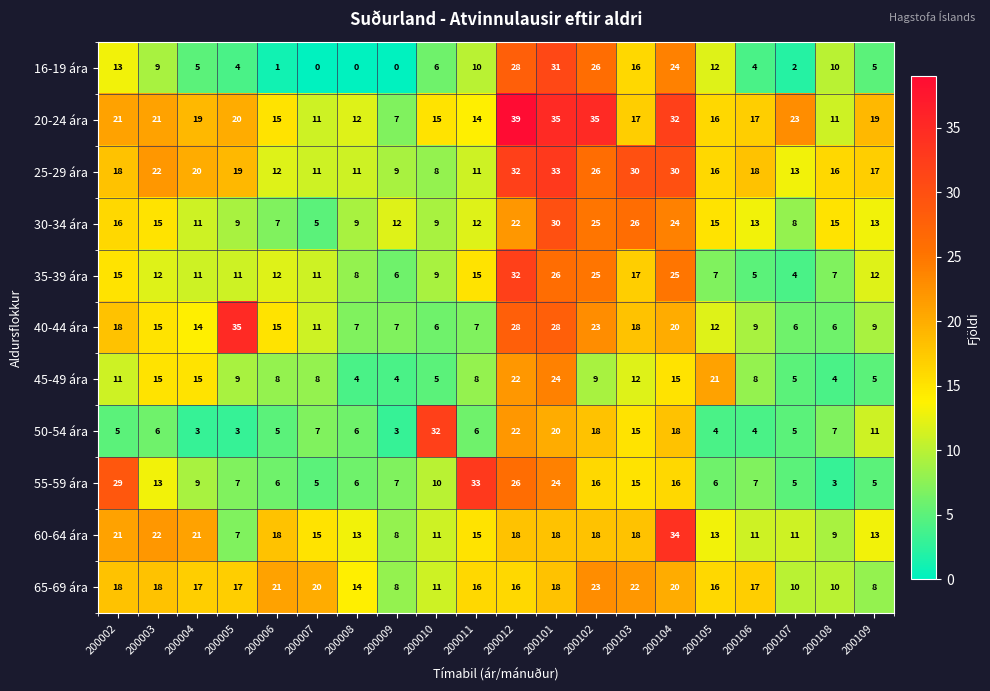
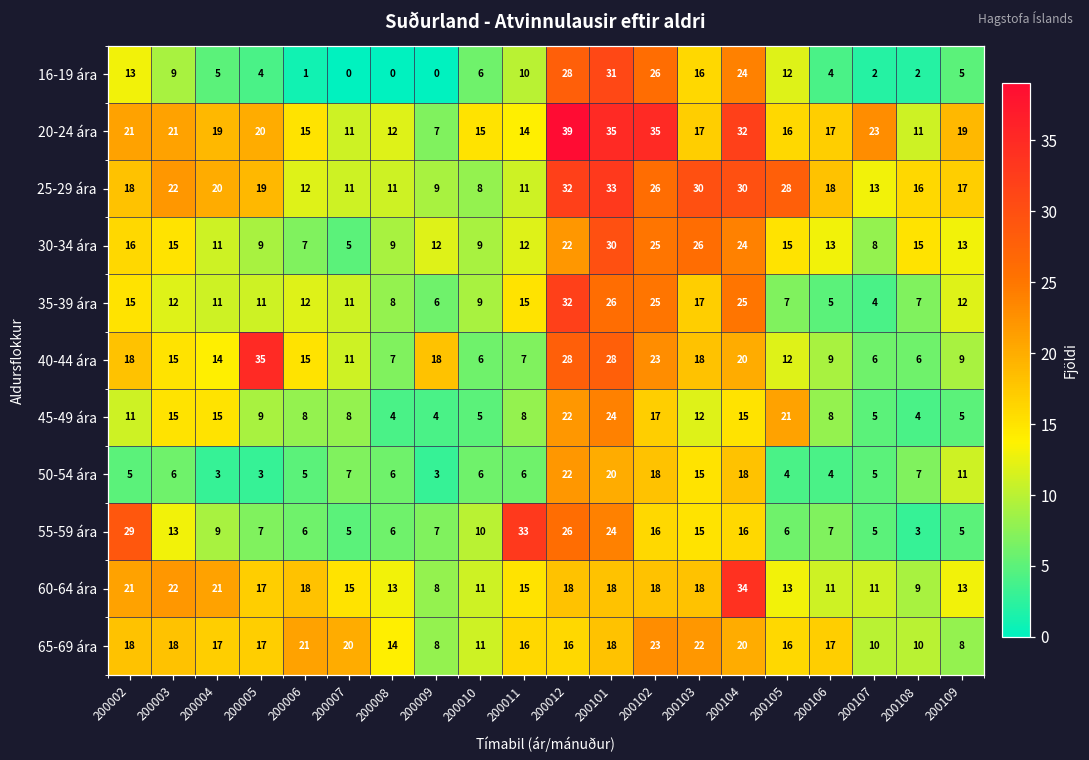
  {
    "16-19 ára": {
      "200002": 13,
      "200003": 9,
      "200004": 5,
      "200005": 4,
      "200006": 1,
      "200007": 0,
      "200008": 0,
      "200009": 0,
      "200010": 6,
      "200011": 10,
      "200012": 28,
      "200101": 31,
      "200102": 26,
      "200103": 16,
      "200104": 24,
      "200105": 12,
      "200106": 4,
      "200107": 2,
-     "200108": 10,
+     "200108": 2,
      "200109": 5
    },
    "25-29 ára": {
      "200002": 18,
      "200003": 22,
      "200004": 20,
      "200005": 19,
      "200006": 12,
      "200007": 11,
      "200008": 11,
      "200009": 9,
      "200010": 8,
      "200011": 11,
      "200012": 32,
      "200101": 33,
      "200102": 26,
      "200103": 30,
      "200104": 30,
-     "200105": 16,
+     "200105": 28,
      "200106": 18,
      "200107": 13,
      "200108": 16,
      "200109": 17
    },
    "40-44 ára": {
      "200002": 18,
      "200003": 15,
      "200004": 14,
      "200005": 35,
      "200006": 15,
      "200007": 11,
      "200008": 7,
-     "200009": 7,
+     "200009": 18,
      "200010": 6,
      "200011": 7,
      "200012": 28,
      "200101": 28,
      "200102": 23,
      "200103": 18,
      "200104": 20,
      "200105": 12,
      "200106": 9,
      "200107": 6,
      "200108": 6,
      "200109": 9
    },
    "45-49 ára": {
      "200002": 11,
      "200003": 15,
      "200004": 15,
      "200005": 9,
      "200006": 8,
      "200007": 8,
      "200008": 4,
      "200009": 4,
      "200010": 5,
      "200011": 8,
      "200012": 22,
      "200101": 24,
-     "200102": 9,
+     "200102": 17,
      "200103": 12,
      "200104": 15,
      "200105": 21,
      "200106": 8,
      "200107": 5,
      "200108": 4,
      "200109": 5
    },
    "50-54 ára": {
      "200002": 5,
      "200003": 6,
      "200004": 3,
      "200005": 3,
      "200006": 5,
      "200007": 7,
      "200008": 6,
      "200009": 3,
-     "200010": 32,
+     "200010": 6,
      "200011": 6,
      "200012": 22,
      "200101": 20,
      "200102": 18,
      "200103": 15,
      "200104": 18,
      "200105": 4,
      "200106": 4,
      "200107": 5,
      "200108": 7,
      "200109": 11
    },
    "60-64 ára": {
      "200002": 21,
      "200003": 22,
      "200004": 21,
-     "200005": 7,
+     "200005": 17,
      "200006": 18,
      "200007": 15,
      "200008": 13,
      "200009": 8,
      "200010": 11,
      "200011": 15,
      "200012": 18,
      "200101": 18,
      "200102": 18,
      "200103": 18,
      "200104": 34,
      "200105": 13,
      "200106": 11,
      "200107": 11,
      "200108": 9,
      "200109": 13
    }
  }
